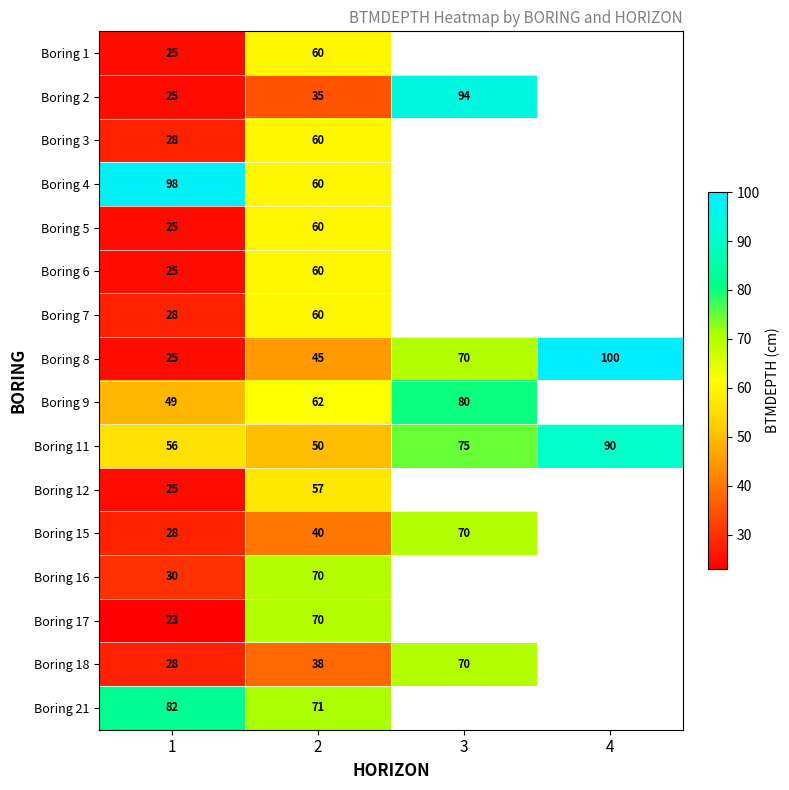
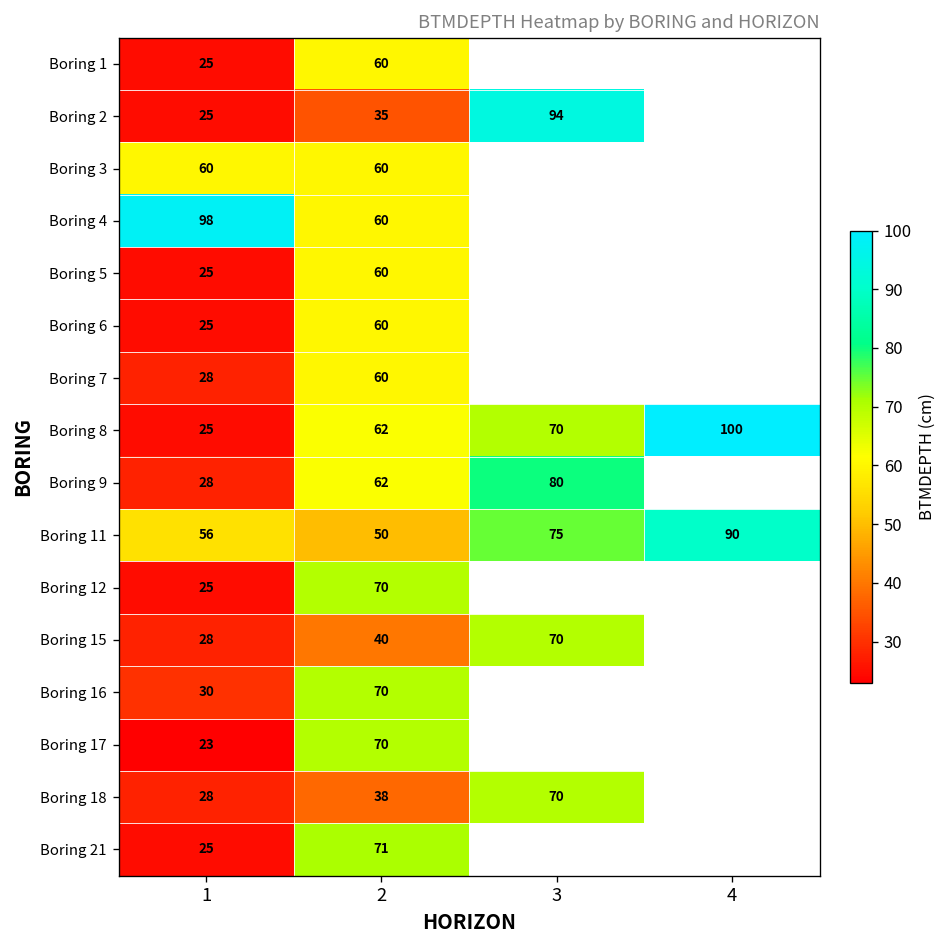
  {
    "Boring 1": {
      "1": 25,
      "2": 60
    },
    "Boring 2": {
      "1": 25,
      "2": 35,
      "3": 94
    },
    "Boring 3": {
-     "1": 28,
+     "1": 60,
      "2": 60
    },
    "Boring 4": {
      "1": 98,
      "2": 60
    },
    "Boring 5": {
      "1": 25,
      "2": 60
    },
    "Boring 6": {
      "1": 25,
      "2": 60
    },
    "Boring 7": {
      "1": 28,
      "2": 60
    },
    "Boring 8": {
      "1": 25,
-     "2": 45,
+     "2": 62,
      "3": 70,
      "4": 100
    },
    "Boring 9": {
-     "1": 49,
+     "1": 28,
      "2": 62,
      "3": 80
    },
    "Boring 11": {
      "1": 56,
      "2": 50,
      "3": 75,
      "4": 90
    },
    "Boring 12": {
      "1": 25,
-     "2": 57
+     "2": 70
    },
    "Boring 15": {
      "1": 28,
      "2": 40,
      "3": 70
    },
    "Boring 16": {
      "1": 30,
      "2": 70
    },
    "Boring 17": {
      "1": 23,
      "2": 70
    },
    "Boring 18": {
      "1": 28,
      "2": 38,
      "3": 70
    },
    "Boring 21": {
-     "1": 82,
+     "1": 25,
      "2": 71
    }
  }
